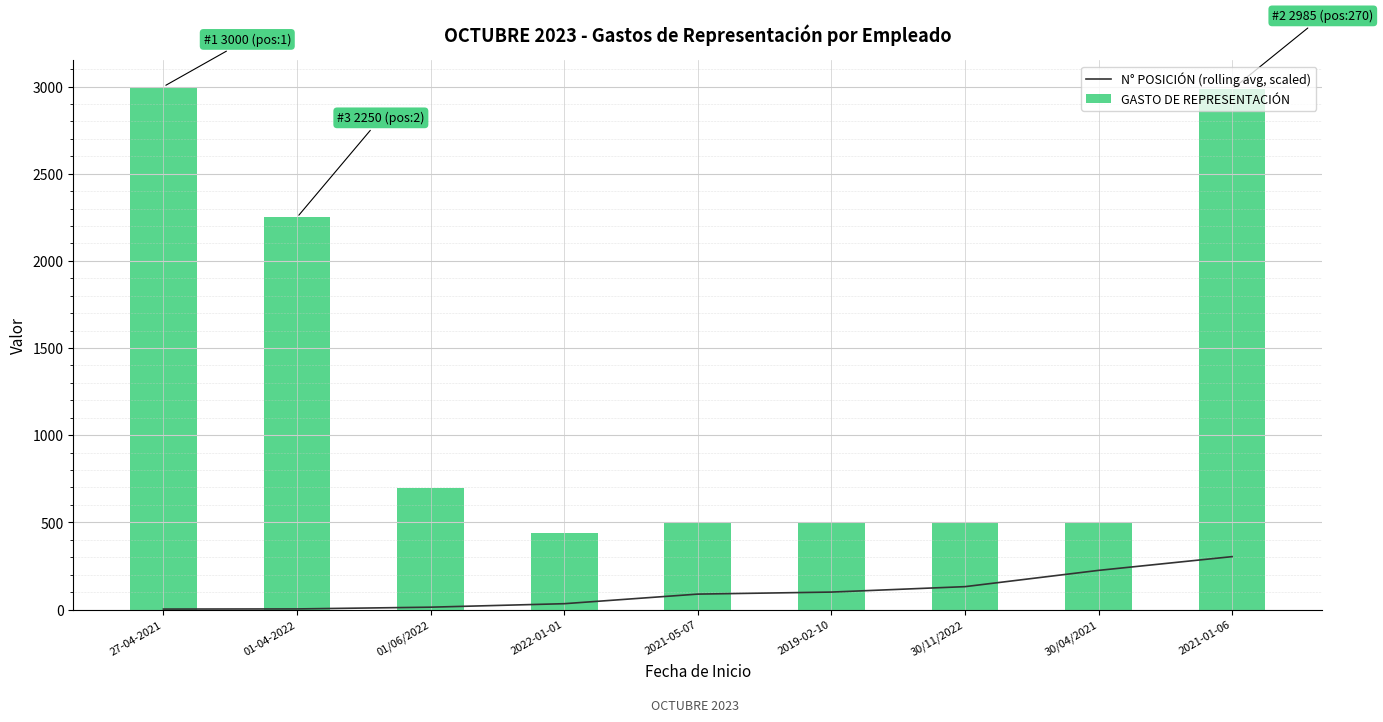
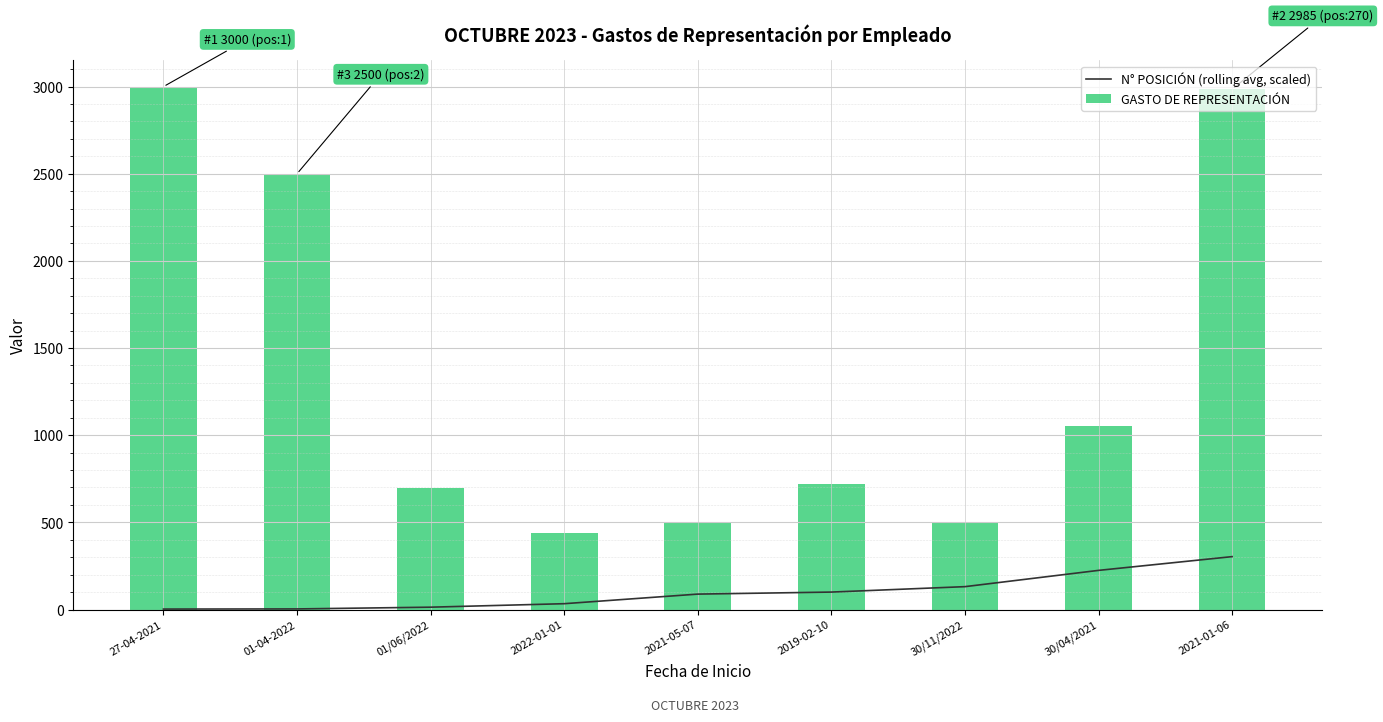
  {
    "N° POSICIÓN (rolling avg, scaled)": {
      "27-04-2021": 0,
      "01-04-2022": 0,
      "01/06/2022": 10,
      "2022-01-01": 30,
      "2021-05-07": 90,
      "2019-02-10": 100,
      "30/11/2022": 130,
      "30/04/2021": 220,
      "2021-01-06": 300
    },
    "GASTO DE REPRESENTACIÓN": {
-     "01-04-2022": 2250,
-     "2019-02-10": 500,
-     "30/04/2021": 500
+     "01-04-2022": 2500,
+     "2019-02-10": 720,
+     "30/04/2021": 1050
    }
  }
